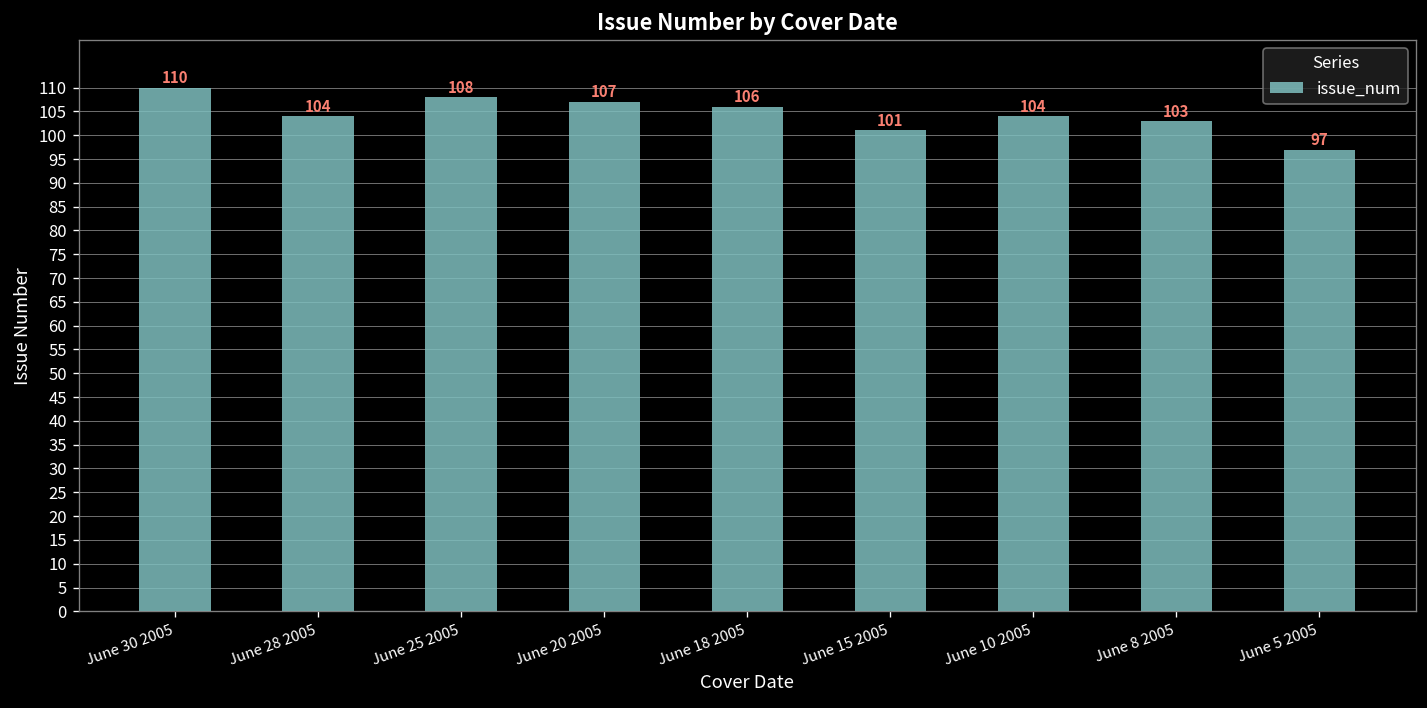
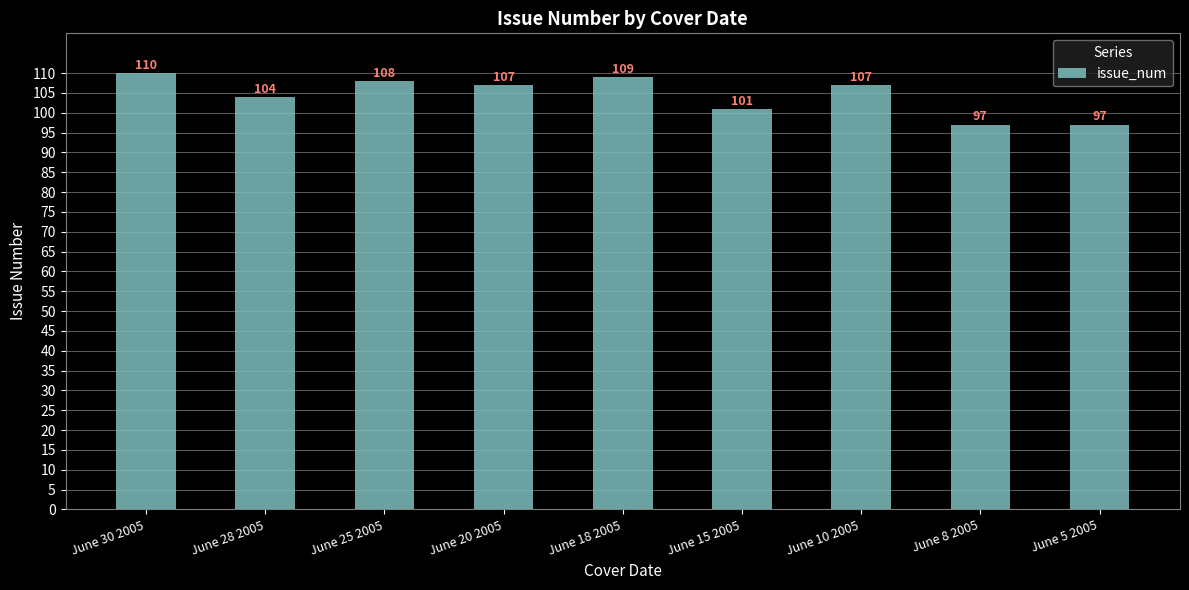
  {
    "June 30 2005": 110,
    "June 28 2005": 104,
    "June 25 2005": 108,
    "June 20 2005": 107,
-   "June 18 2005": 106,
+   "June 18 2005": 109,
    "June 15 2005": 101,
-   "June 10 2005": 104,
-   "June 8 2005": 103,
+   "June 10 2005": 107,
+   "June 8 2005": 97,
    "June 5 2005": 97
  }
